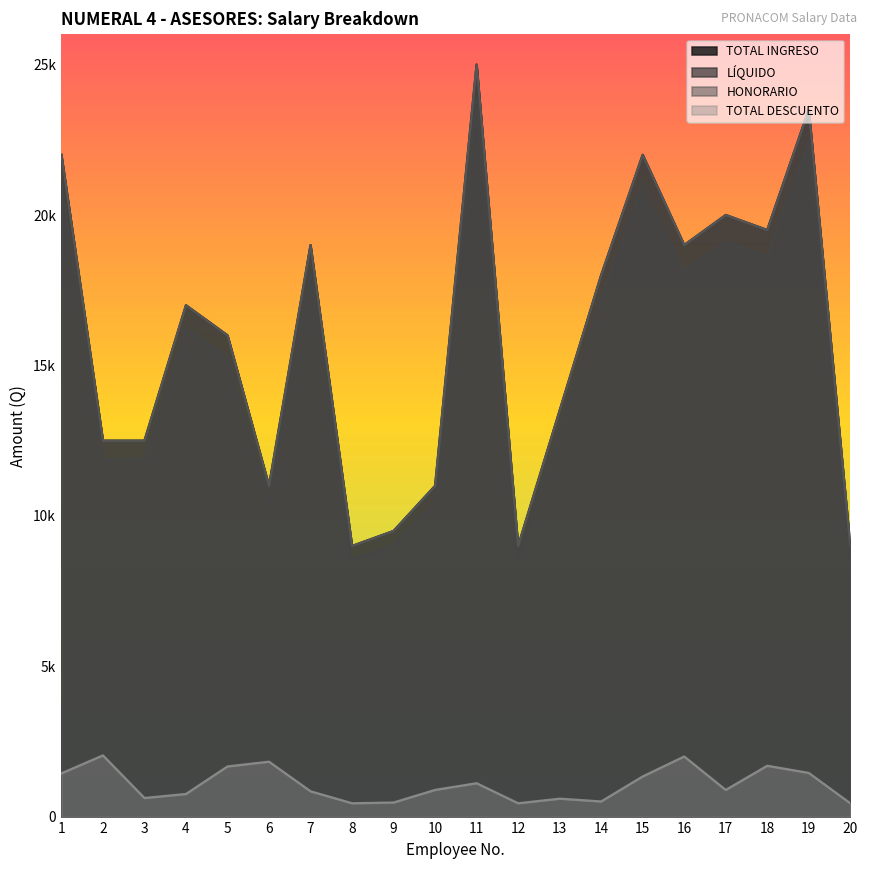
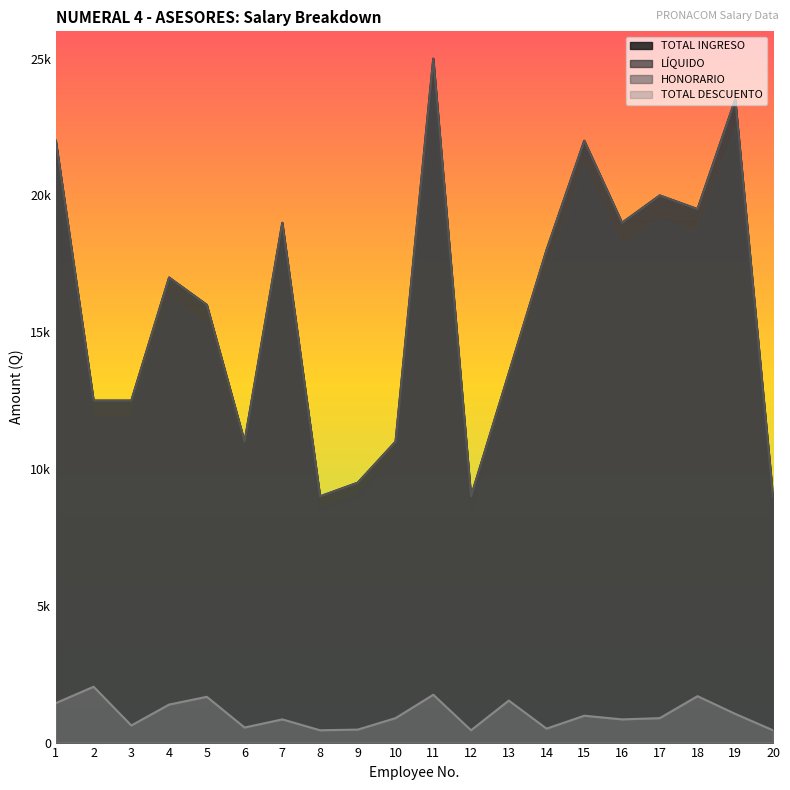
  {
    "TOTAL DESCUENTO": {
      "1": 1400,
      "2": 2000,
      "3": 600,
-     "4": 800,
+     "4": 1400,
      "5": 1700,
-     "6": 1800,
+     "6": 600,
      "7": 800,
      "8": 500,
      "9": 500,
      "10": 900,
-     "11": 1100,
+     "11": 1700,
      "12": 500,
-     "13": 600,
+     "13": 1500,
      "14": 500,
-     "15": 1300,
-     "16": 2000,
+     "15": 1000,
+     "16": 800,
      "17": 900,
      "18": 1700,
-     "19": 1500,
+     "19": 1000,
      "20": 500
    }
  }
